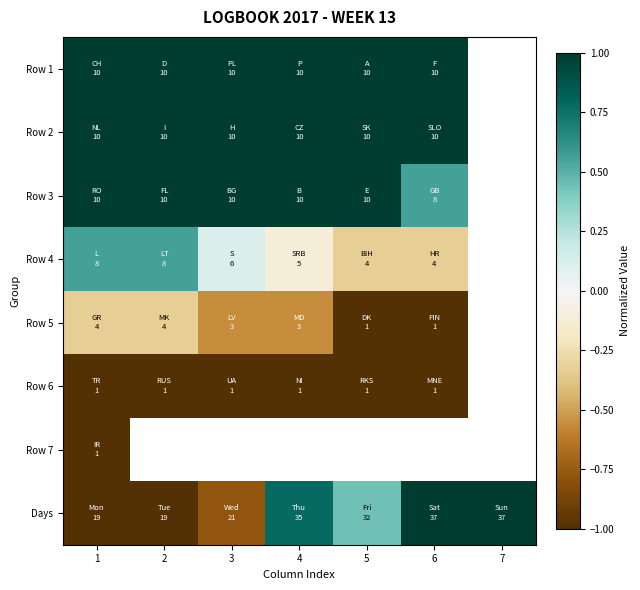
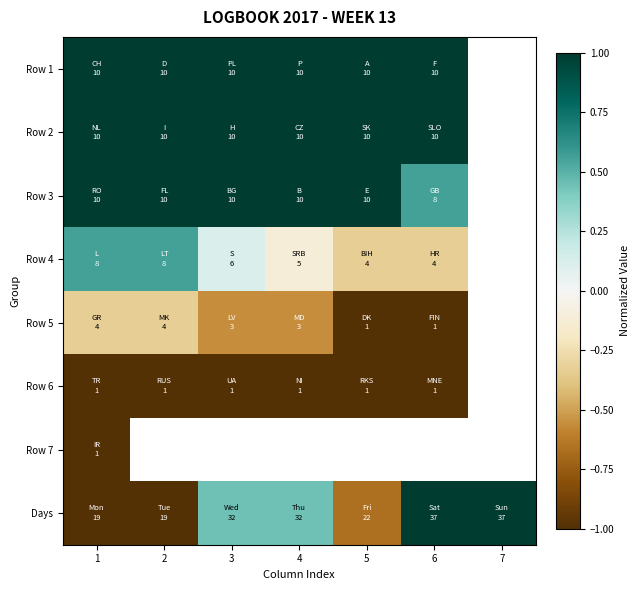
  {
    "Row 1": {
      "1": 10,
      "2": 10,
      "3": 10,
      "4": 10,
      "5": 10,
      "6": 10
    },
    "Row 2": {
      "1": 10,
      "2": 10,
      "3": 10,
      "4": 10,
      "5": 10,
      "6": 10
    },
    "Row 3": {
      "1": 10,
      "2": 10,
      "3": 10,
      "4": 10,
      "5": 10,
      "6": 8
    },
    "Row 4": {
      "1": 8,
      "2": 8,
      "3": 6,
      "4": 5,
      "5": 4,
      "6": 4
    },
    "Row 5": {
      "1": 4,
      "2": 4,
      "3": 3,
      "4": 3,
      "5": 1,
      "6": 1
    },
    "Row 6": {
      "1": 1,
      "2": 1,
      "3": 1,
      "4": 1,
      "5": 1,
      "6": 1
    },
    "Row 7": {
      "1": 1
    },
    "Days": {
      "1": 19,
      "2": 19,
-     "3": 21,
-     "4": 35,
-     "5": 32,
+     "3": 32,
+     "4": 32,
+     "5": 22,
      "6": 37,
      "7": 37
    }
  }
